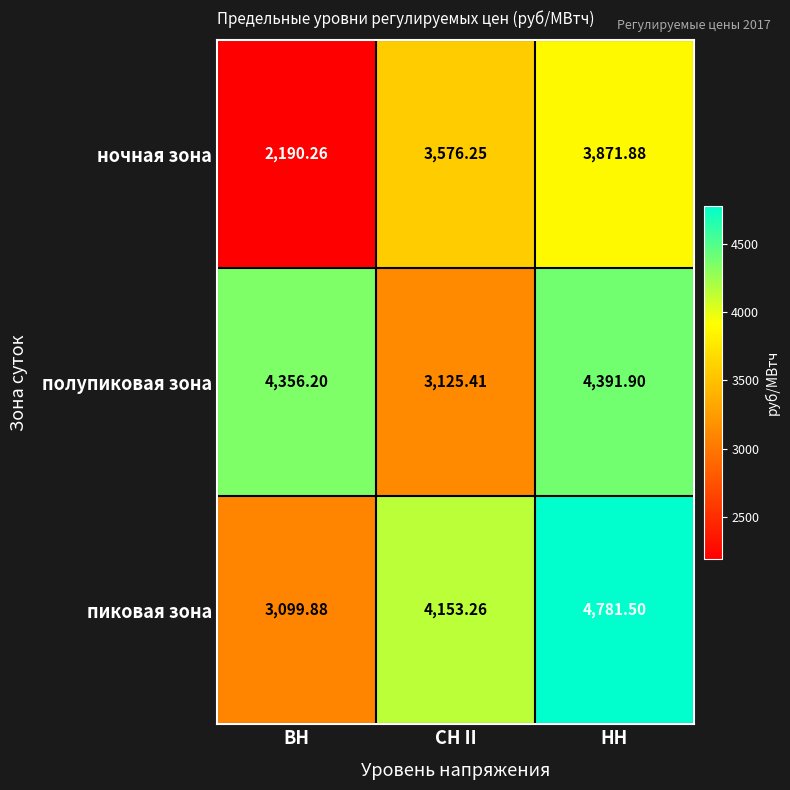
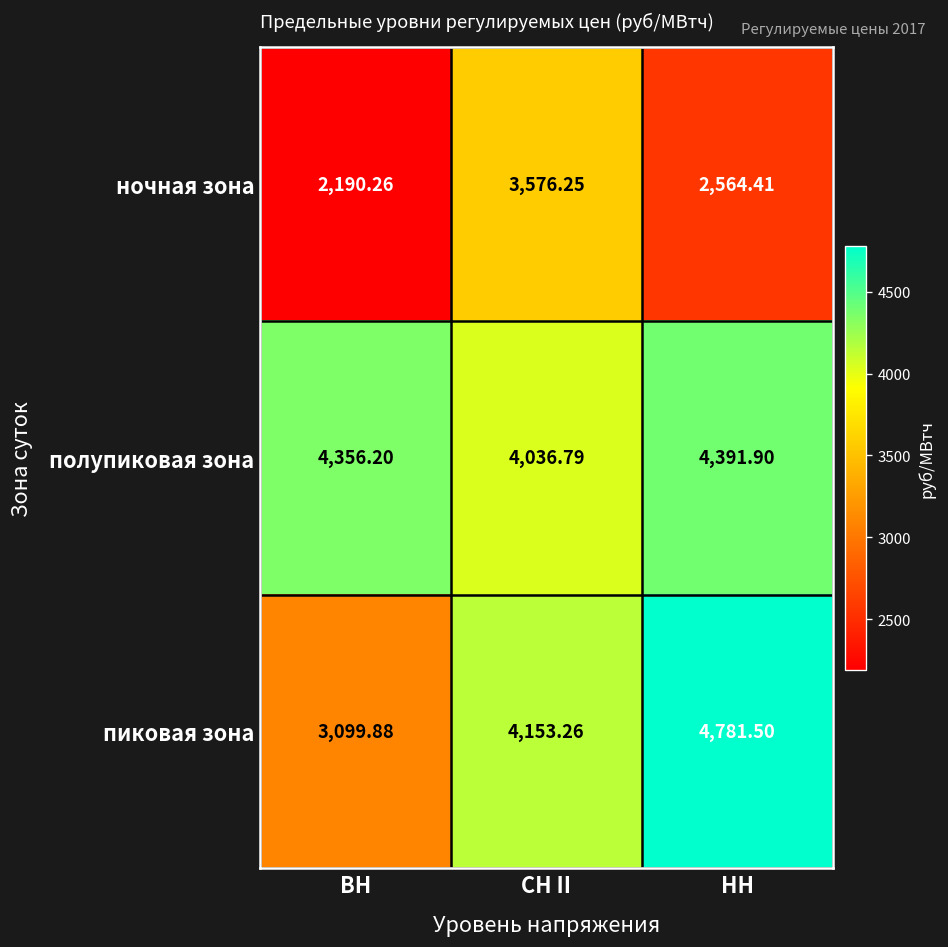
  {
    "ночная зона": {
      "ВН": "2,190.26",
      "СН II": "3,576.25",
-     "НН": "3,871.88"
+     "НН": "2,564.41"
    },
    "полупиковая зона": {
      "ВН": "4,356.20",
-     "СН II": "3,125.41",
+     "СН II": "4,036.79",
      "НН": "4,391.90"
    },
    "пиковая зона": {
      "ВН": "3,099.88",
      "СН II": "4,153.26",
      "НН": "4,781.50"
    }
  }
